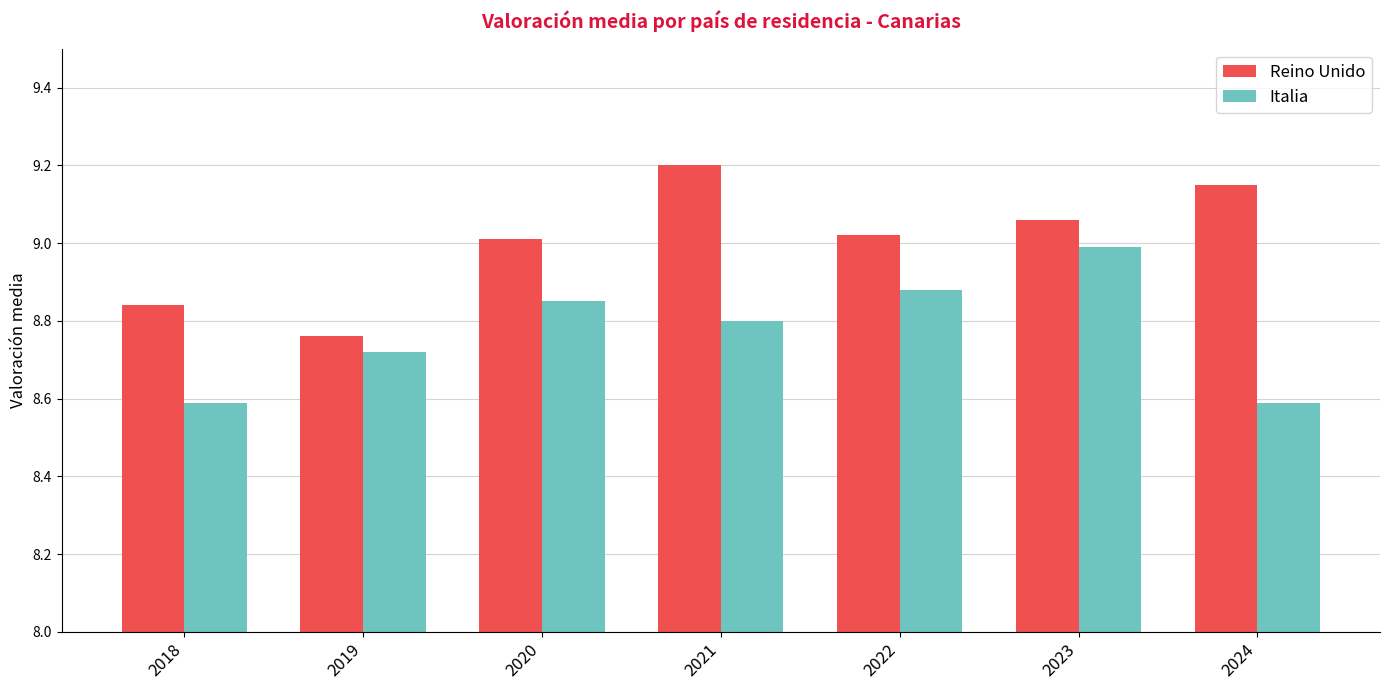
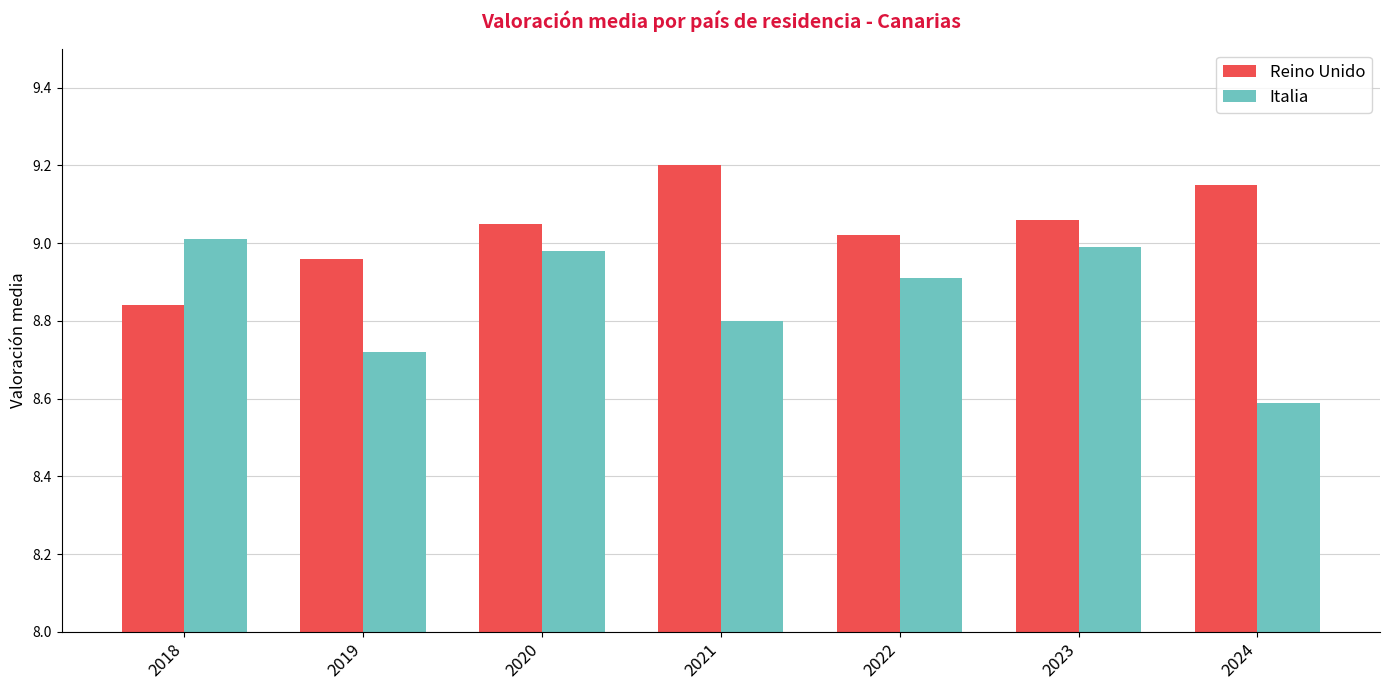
  {
    "Reino Unido": {
      "2018": 8.84,
-     "2019": 8.76,
-     "2020": 9.01,
+     "2019": 8.96,
+     "2020": 9.05,
      "2021": 9.20,
      "2022": 9.02,
      "2023": 9.06,
      "2024": 9.15
    },
    "Italia": {
-     "2018": 8.59,
+     "2018": 9.01,
      "2019": 8.72,
-     "2020": 8.85,
+     "2020": 8.98,
      "2021": 8.80,
-     "2022": 8.88,
+     "2022": 8.91,
      "2023": 8.99,
      "2024": 8.59
    }
  }
